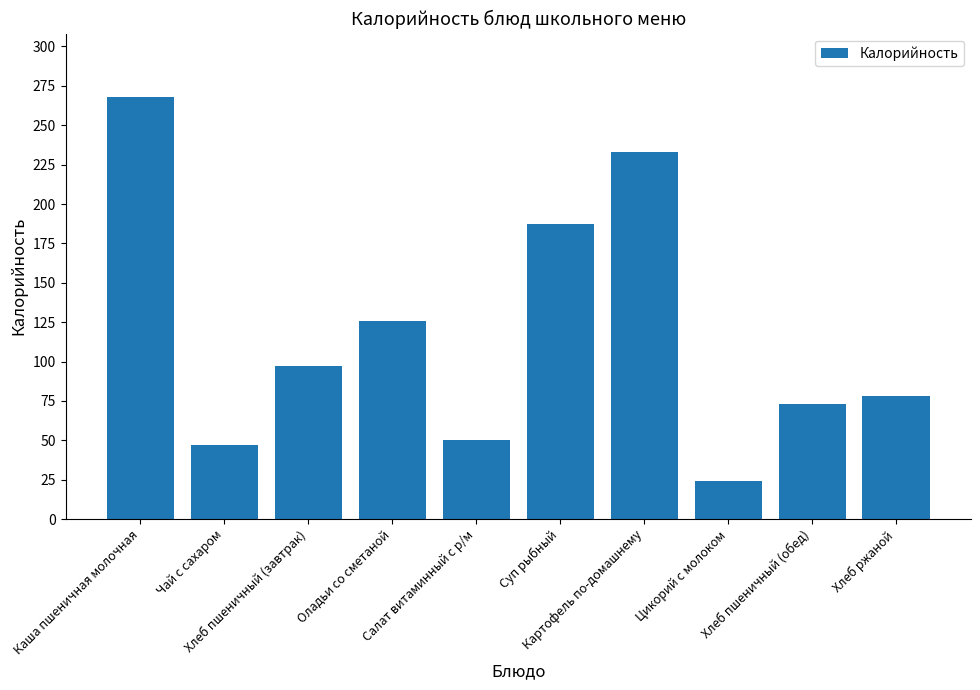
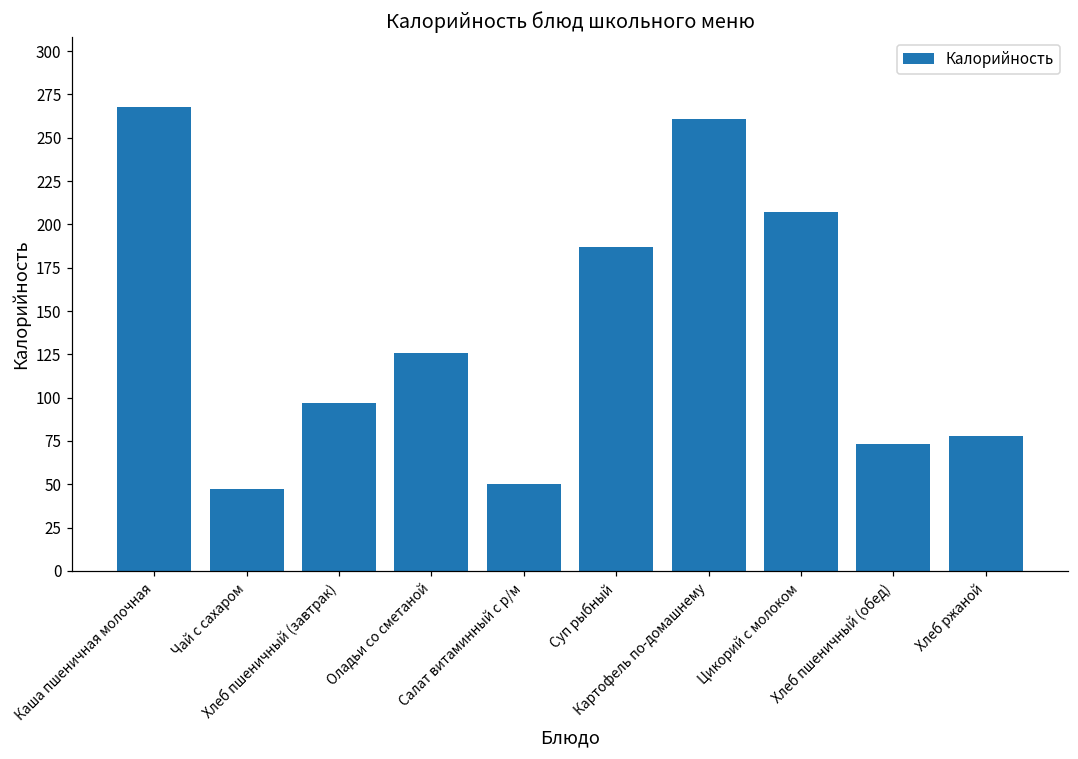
  {
    "Каша пшеничная молочная": 268,
    "Чай с сахаром": 47,
    "Хлеб пшеничный (завтрак)": 97,
    "Оладьи со сметаной": 126,
    "Салат витаминный с р/м": 50,
    "Суп рыбный": 187,
-   "Картофель по-домашнему": 233,
-   "Цикорий с молоком": 24,
+   "Картофель по-домашнему": 261,
+   "Цикорий с молоком": 207,
    "Хлеб пшеничный (обед)": 73,
    "Хлеб ржаной": 78
  }
